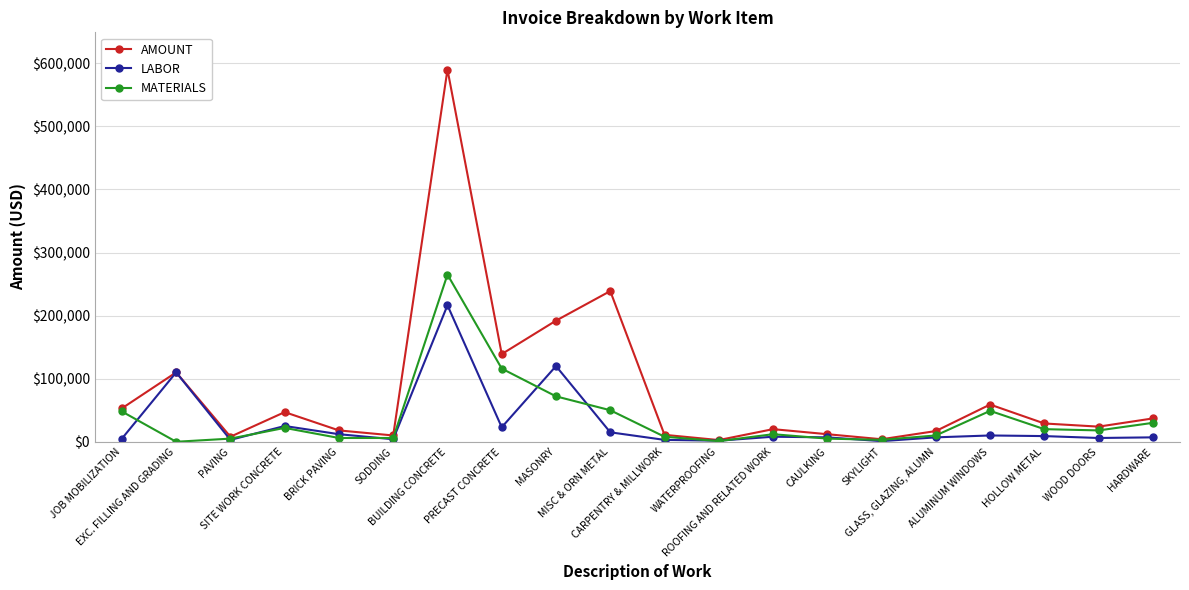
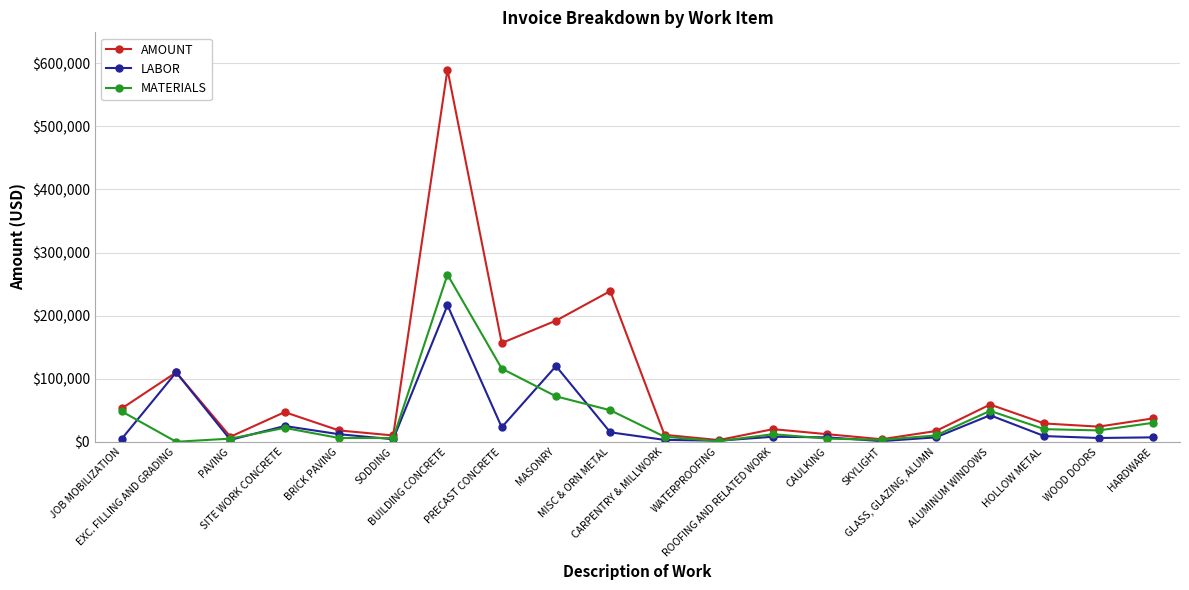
  {
    "AMOUNT": {
      "JOB MOBILIZATION": "$50,000",
      "SITE WORK CONCRETE": "$50,000",
      "BRICK PAVING": "$20,000",
      "BUILDING CONCRETE": "$590,000",
-     "PRECAST CONCRETE": "$140,000",
+     "PRECAST CONCRETE": "$160,000",
      "MASONRY": "$190,000",
      "MISC & ORN METAL": "$240,000",
      "ROOFING AND RELATED WORK": "$20,000",
      "CAULKING": "$10,000",
      "GLASS, GLAZING, ALUMN": "$20,000",
      "ALUMINUM WINDOWS": "$60,000",
      "HOLLOW METAL": "$30,000",
      "WOOD DOORS": "$20,000",
      "HARDWARE": "$40,000"
    },
    "LABOR": {
      "JOB MOBILIZATION": "$10,000",
      "BRICK PAVING": "$10,000",
      "BUILDING CONCRETE": "$220,000",
      "PRECAST CONCRETE": "$20,000",
      "MASONRY": "$120,000",
      "MISC & ORN METAL": "$20,000",
      "CARPENTRY & MILLWORK": "$0",
-     "ALUMINUM WINDOWS": "$10,000",
+     "ALUMINUM WINDOWS": "$40,000",
      "HOLLOW METAL": "$10,000",
      "WOOD DOORS": "$10,000",
      "HARDWARE": "$10,000"
    },
    "MATERIALS": {
      "JOB MOBILIZATION": "$50,000",
      "EXC. FILLING AND GRADING": "$0",
      "BRICK PAVING": "$10,000",
      "BUILDING CONCRETE": "$270,000",
      "PRECAST CONCRETE": "$120,000",
      "MASONRY": "$70,000",
      "MISC & ORN METAL": "$50,000",
      "ALUMINUM WINDOWS": "$50,000",
      "HOLLOW METAL": "$20,000",
      "WOOD DOORS": "$20,000",
      "HARDWARE": "$30,000"
    }
  }
